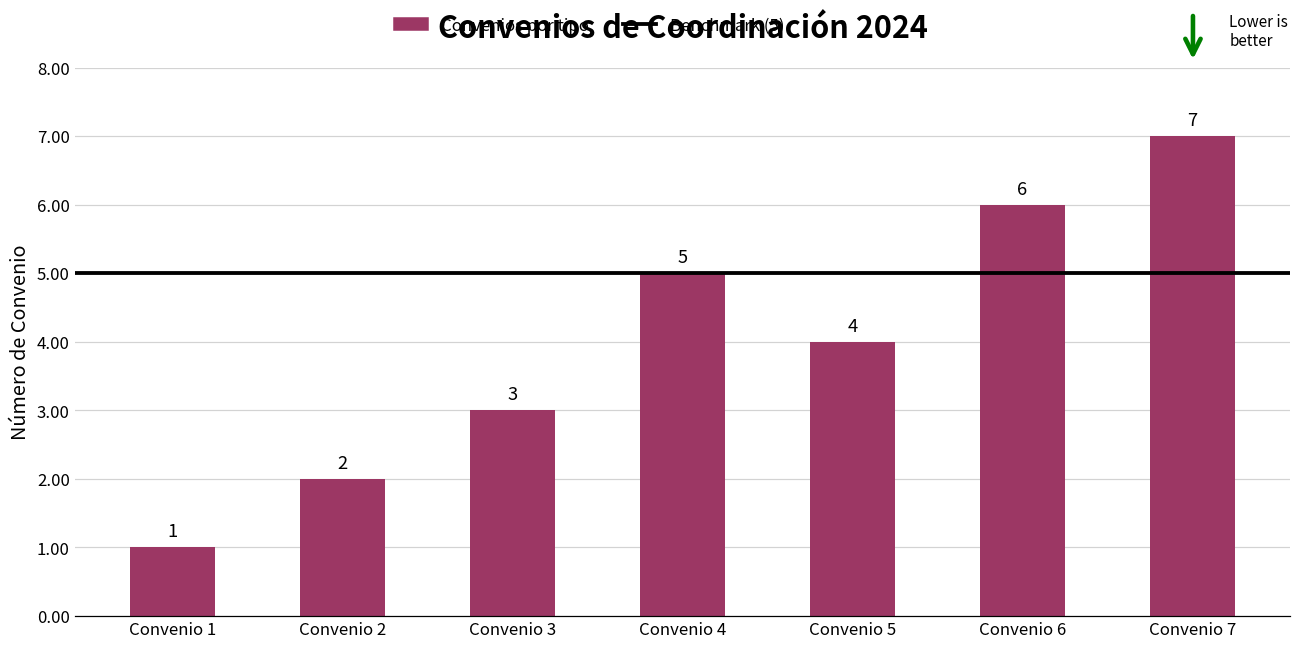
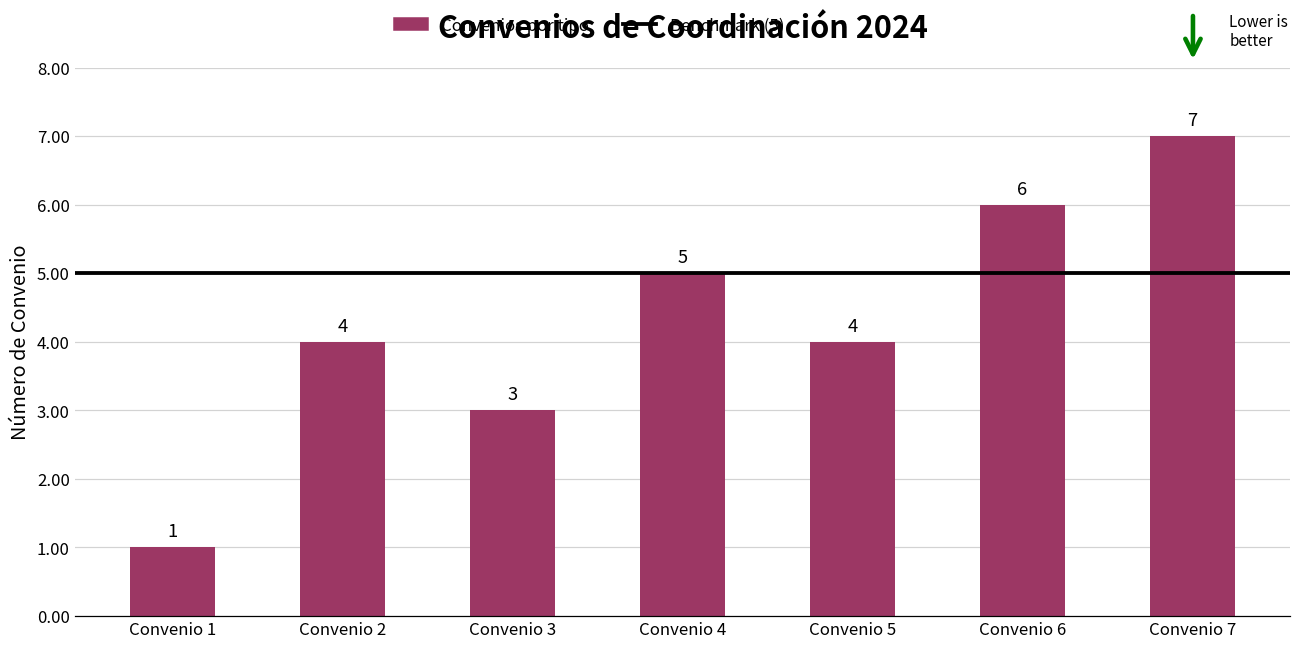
  {
    "Convenio 1": 1,
-   "Convenio 2": 2,
+   "Convenio 2": 4,
    "Convenio 3": 3,
    "Convenio 4": 5,
    "Convenio 5": 4,
    "Convenio 6": 6,
    "Convenio 7": 7
  }
